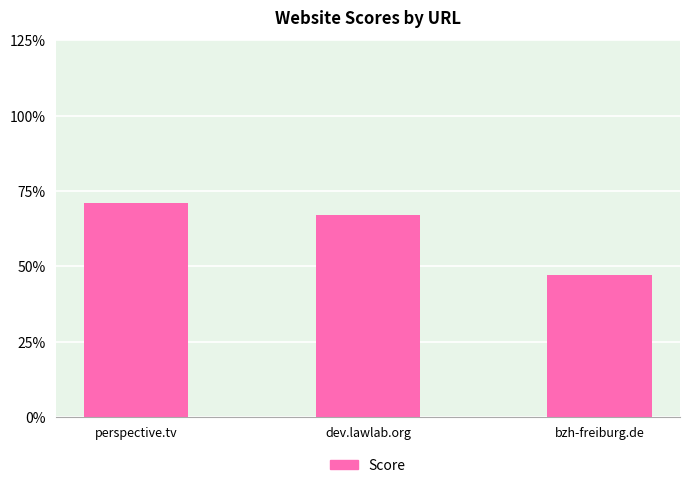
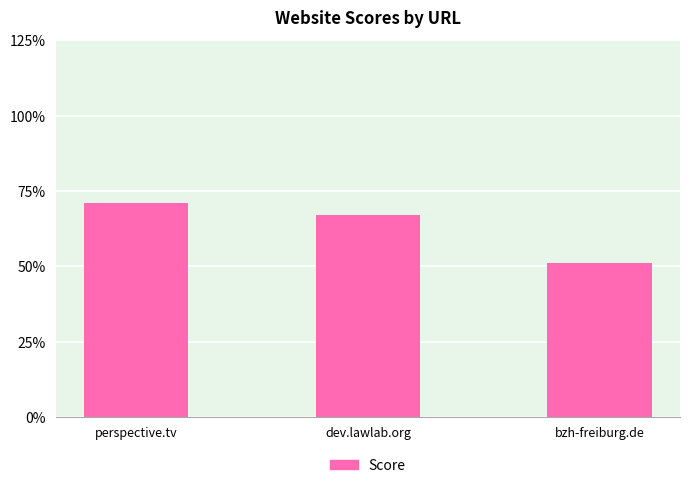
  {
    "perspective.tv": "71%",
    "dev.lawlab.org": "67%",
-   "bzh-freiburg.de": "47%"
+   "bzh-freiburg.de": "51%"
  }
